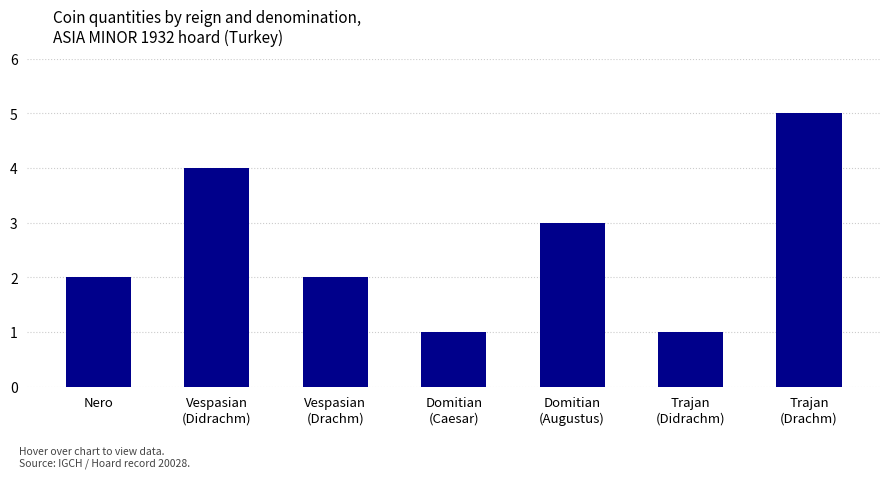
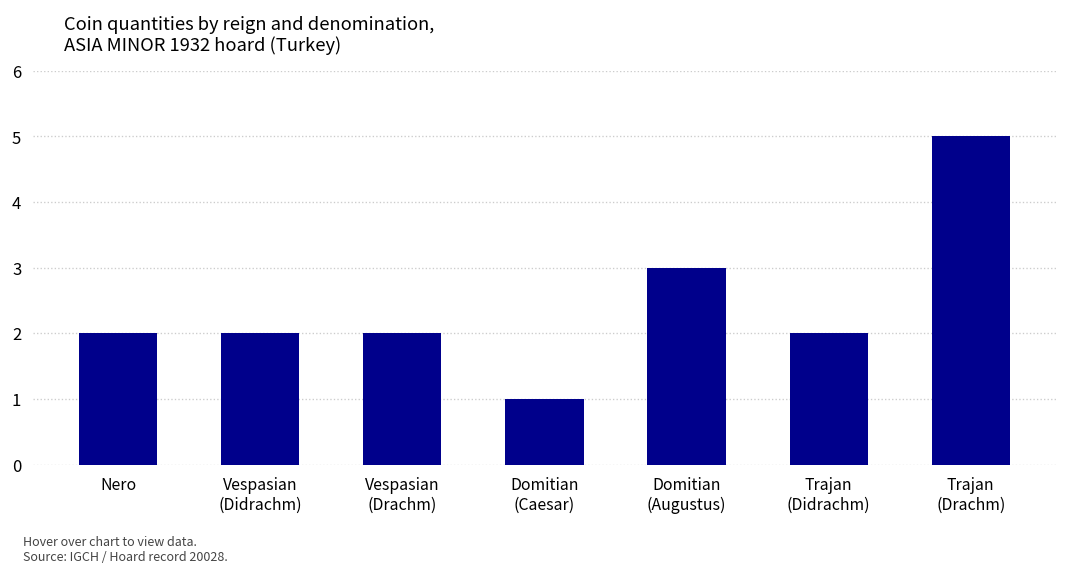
  {
    "Nero": 2,
-   "Vespasian (Didrachm)": 4,
+   "Vespasian (Didrachm)": 2,
    "Vespasian (Drachm)": 2,
    "Domitian (Caesar)": 1,
    "Domitian (Augustus)": 3,
-   "Trajan (Didrachm)": 1,
+   "Trajan (Didrachm)": 2,
    "Trajan (Drachm)": 5
  }
